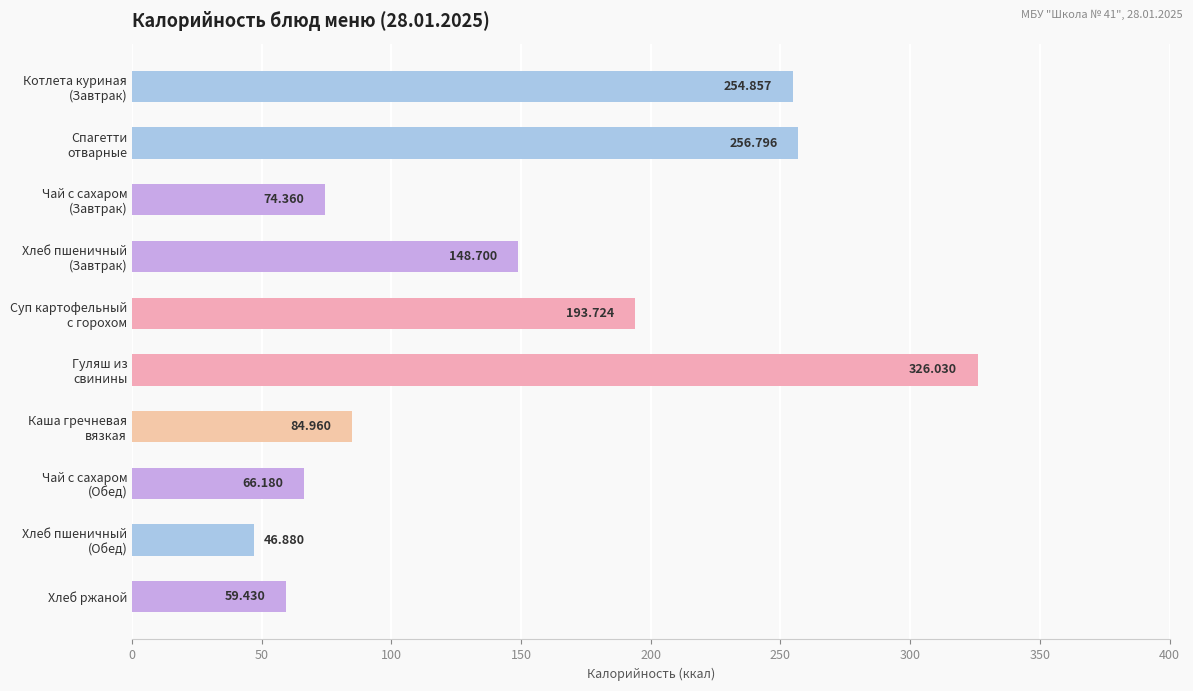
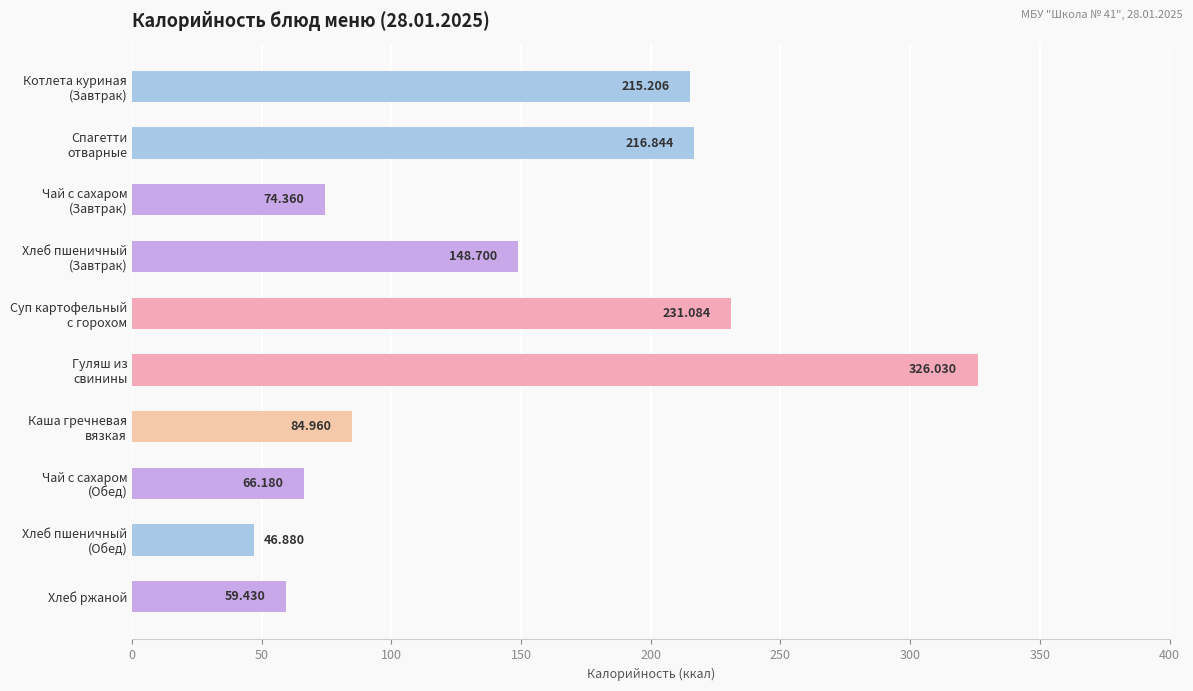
  {
-   "Котлета куриная (Завтрак)": 254.857,
-   "Спагетти отварные": 256.796,
+   "Котлета куриная (Завтрак)": 215.206,
+   "Спагетти отварные": 216.844,
    "Чай с сахаром (Завтрак)": 74.360,
    "Хлеб пшеничный (Завтрак)": 148.700,
-   "Суп картофельный с горохом": 193.724,
+   "Суп картофельный с горохом": 231.084,
    "Гуляш из свинины": 326.030,
    "Каша гречневая вязкая": 84.960,
    "Чай с сахаром (Обед)": 66.180,
    "Хлеб пшеничный (Обед)": 46.880,
    "Хлеб ржаной": 59.430
  }
